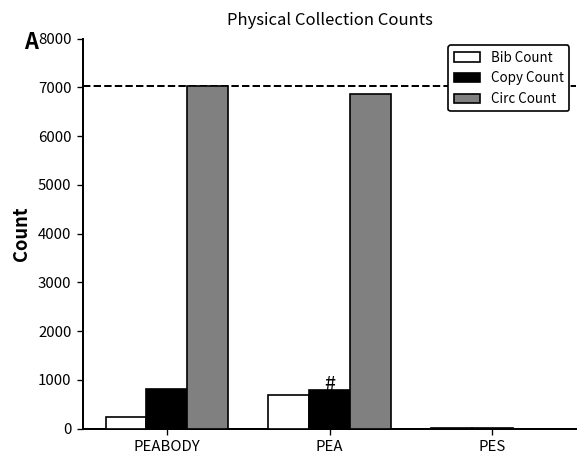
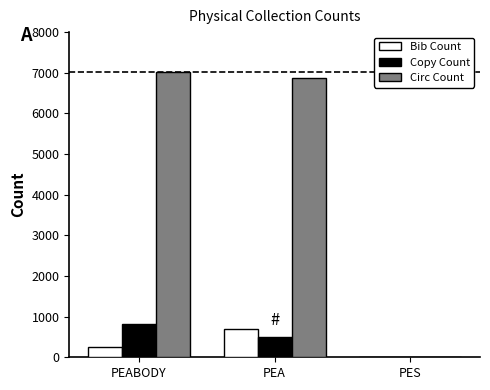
  {
    "Bib Count": {
      "PEABODY": 200,
      "PEA": 700
    },
    "Copy Count": {
      "PEABODY": 800,
-     "PEA": 800
+     "PEA": 500
    },
    "Circ Count": {
      "PEABODY": 7000,
      "PEA": 6900,
      "PES": 0
    }
  }
